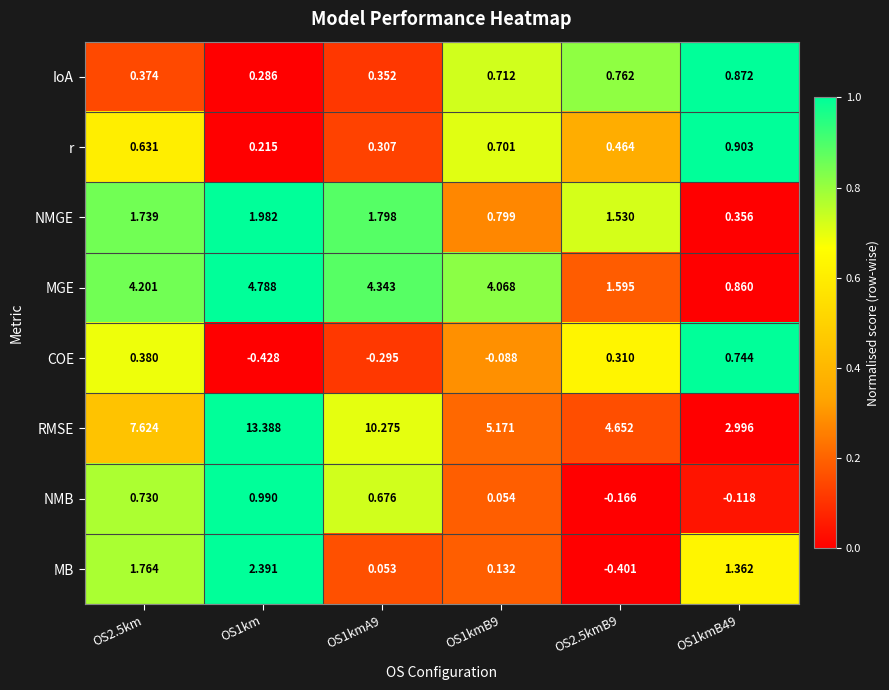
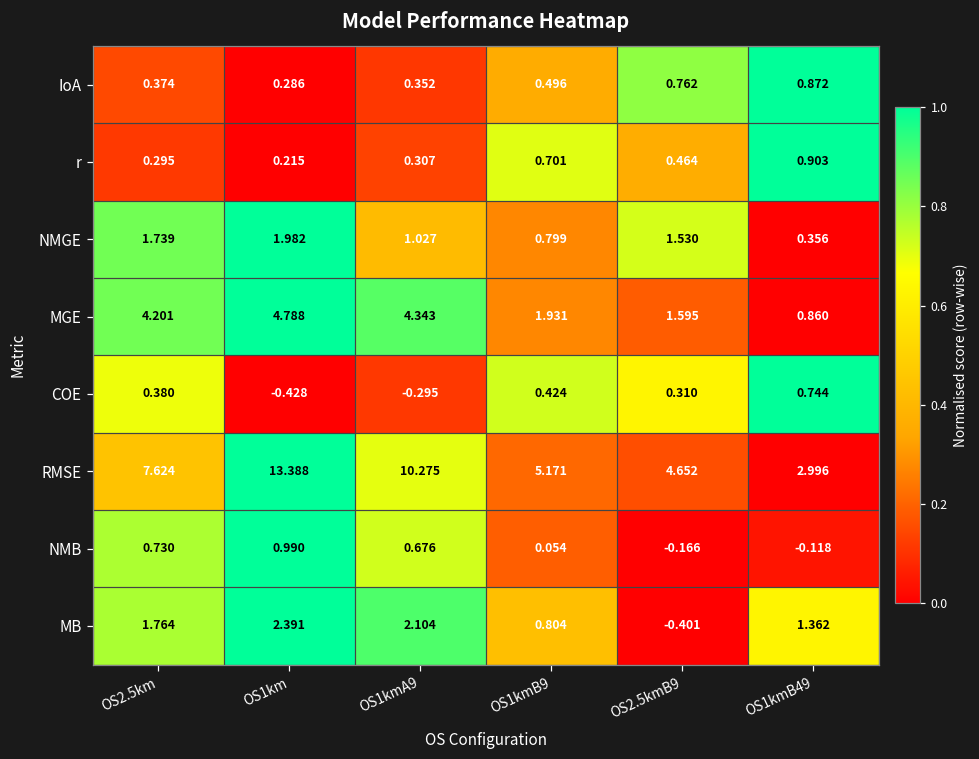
  {
    "IoA": {
      "OS2.5km": 0.374,
      "OS1km": 0.286,
      "OS1kmA9": 0.352,
-     "OS1kmB9": 0.712,
+     "OS1kmB9": 0.496,
      "OS2.5kmB9": 0.762,
      "OS1kmB49": 0.872
    },
    "r": {
-     "OS2.5km": 0.631,
+     "OS2.5km": 0.295,
      "OS1km": 0.215,
      "OS1kmA9": 0.307,
      "OS1kmB9": 0.701,
      "OS2.5kmB9": 0.464,
      "OS1kmB49": 0.903
    },
    "NMGE": {
      "OS2.5km": 1.739,
      "OS1km": 1.982,
-     "OS1kmA9": 1.798,
+     "OS1kmA9": 1.027,
      "OS1kmB9": 0.799,
      "OS2.5kmB9": 1.530,
      "OS1kmB49": 0.356
    },
    "MGE": {
      "OS2.5km": 4.201,
      "OS1km": 4.788,
      "OS1kmA9": 4.343,
-     "OS1kmB9": 4.068,
+     "OS1kmB9": 1.931,
      "OS2.5kmB9": 1.595,
      "OS1kmB49": 0.860
    },
    "COE": {
      "OS2.5km": 0.380,
      "OS1km": -0.428,
      "OS1kmA9": -0.295,
-     "OS1kmB9": -0.088,
+     "OS1kmB9": 0.424,
      "OS2.5kmB9": 0.310,
      "OS1kmB49": 0.744
    },
    "RMSE": {
      "OS2.5km": 7.624,
      "OS1km": 13.388,
      "OS1kmA9": 10.275,
      "OS1kmB9": 5.171,
      "OS2.5kmB9": 4.652,
      "OS1kmB49": 2.996
    },
    "NMB": {
      "OS2.5km": 0.730,
      "OS1km": 0.990,
      "OS1kmA9": 0.676,
      "OS1kmB9": 0.054,
      "OS2.5kmB9": -0.166,
      "OS1kmB49": -0.118
    },
    "MB": {
      "OS2.5km": 1.764,
      "OS1km": 2.391,
-     "OS1kmA9": 0.053,
-     "OS1kmB9": 0.132,
+     "OS1kmA9": 2.104,
+     "OS1kmB9": 0.804,
      "OS2.5kmB9": -0.401,
      "OS1kmB49": 1.362
    }
  }
